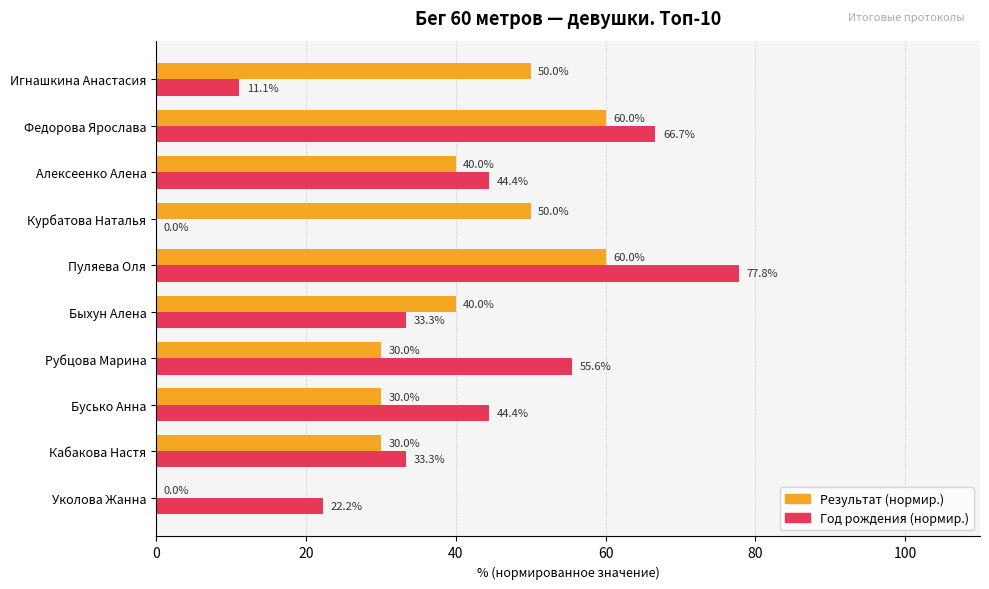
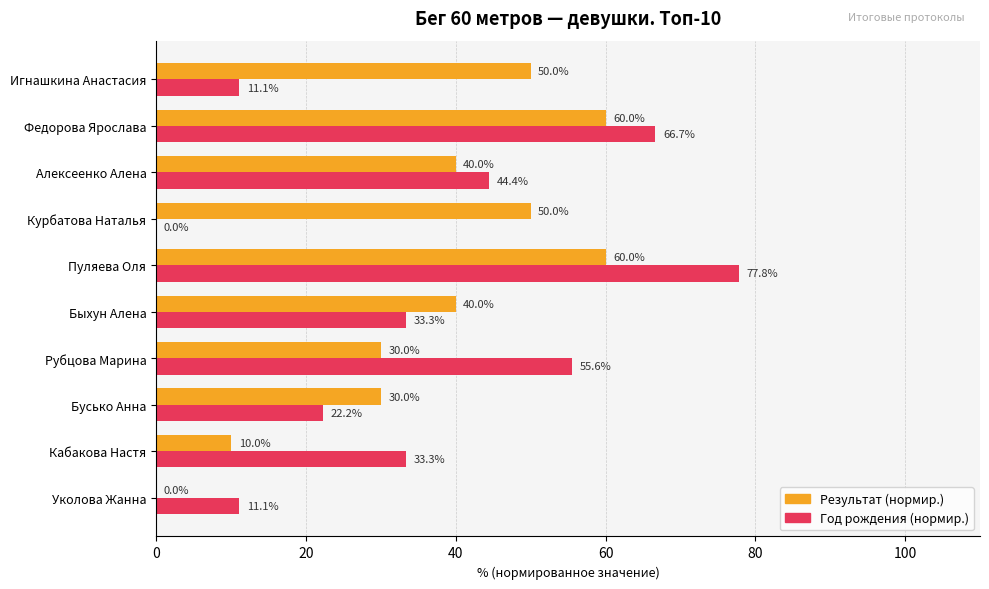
  {
    "Результат (нормир.)": {
      "Игнашкина Анастасия": "50.0%",
      "Федорова Ярослава": "60.0%",
      "Алексеенко Алена": "40.0%",
      "Курбатова Наталья": "50.0%",
      "Пуляева Оля": "60.0%",
      "Быхун Алена": "40.0%",
      "Рубцова Марина": "30.0%",
      "Бусько Анна": "30.0%",
-     "Кабакова Настя": "30.0%",
+     "Кабакова Настя": "10.0%",
      "Уколова Жанна": "0.0%"
    },
    "Год рождения (нормир.)": {
      "Игнашкина Анастасия": "11.1%",
      "Федорова Ярослава": "66.7%",
      "Алексеенко Алена": "44.4%",
      "Курбатова Наталья": "0.0%",
      "Пуляева Оля": "77.8%",
      "Быхун Алена": "33.3%",
      "Рубцова Марина": "55.6%",
-     "Бусько Анна": "44.4%",
+     "Бусько Анна": "22.2%",
      "Кабакова Настя": "33.3%",
-     "Уколова Жанна": "22.2%"
+     "Уколова Жанна": "11.1%"
    }
  }
